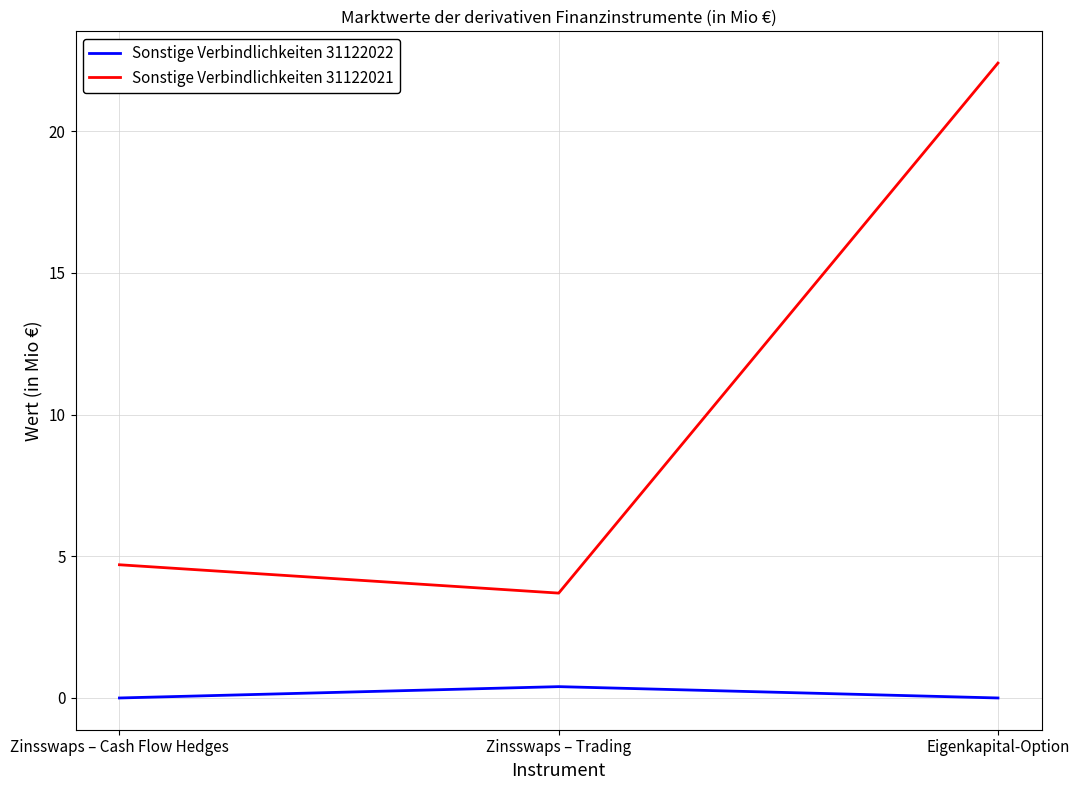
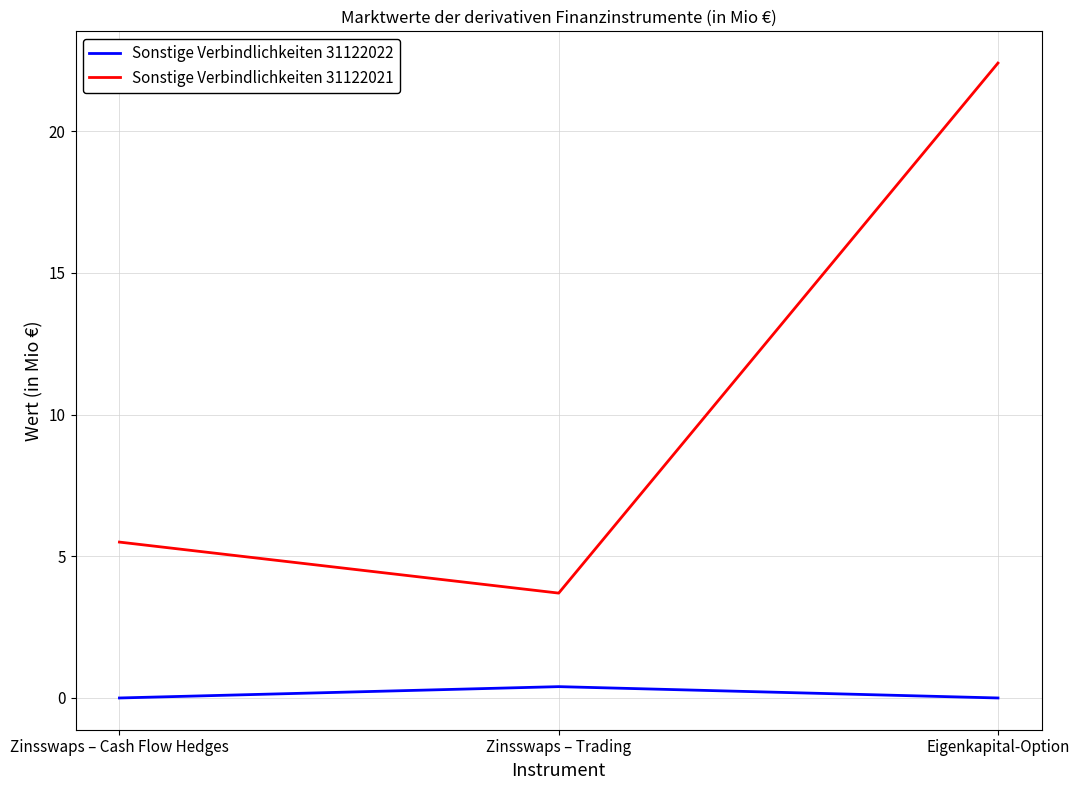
  {
    "Sonstige Verbindlichkeiten 31122022": {
      "Zinsswaps – Cash Flow Hedges": 0.0,
      "Zinsswaps – Trading": 0.4,
      "Eigenkapital-Option": 0.0
    },
    "Sonstige Verbindlichkeiten 31122021": {
-     "Zinsswaps – Cash Flow Hedges": 4.7,
+     "Zinsswaps – Cash Flow Hedges": 5.5,
      "Zinsswaps – Trading": 3.7,
      "Eigenkapital-Option": 22.4
    }
  }
